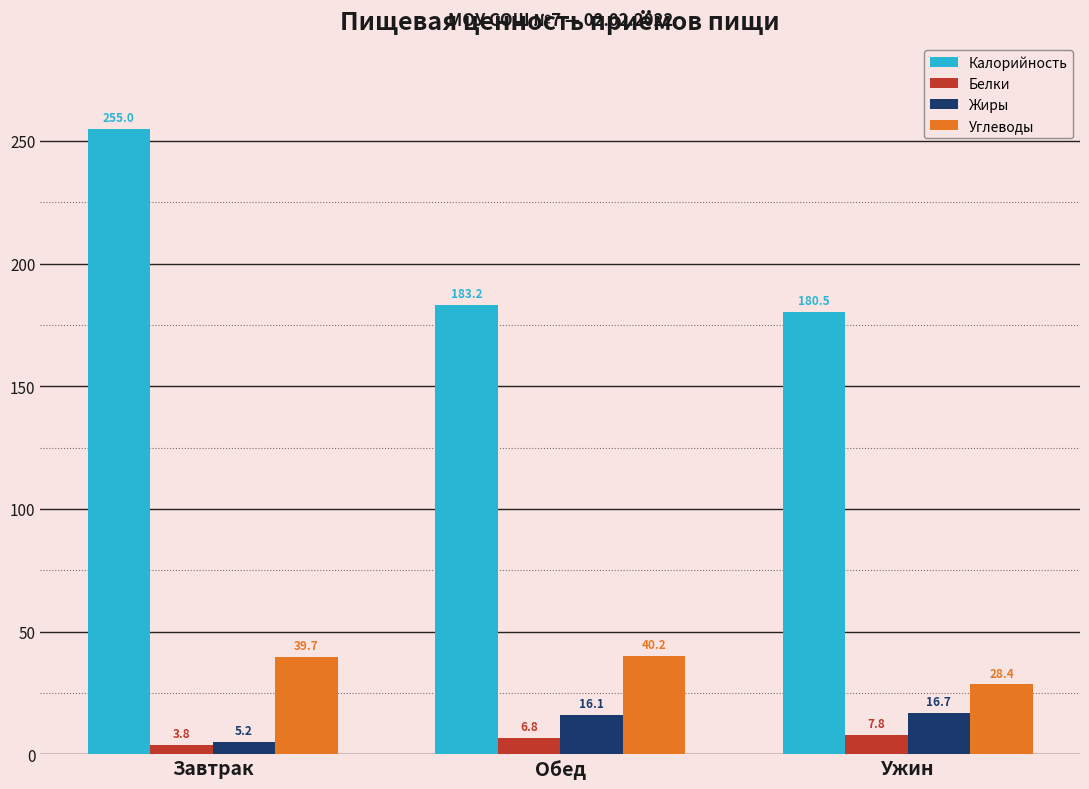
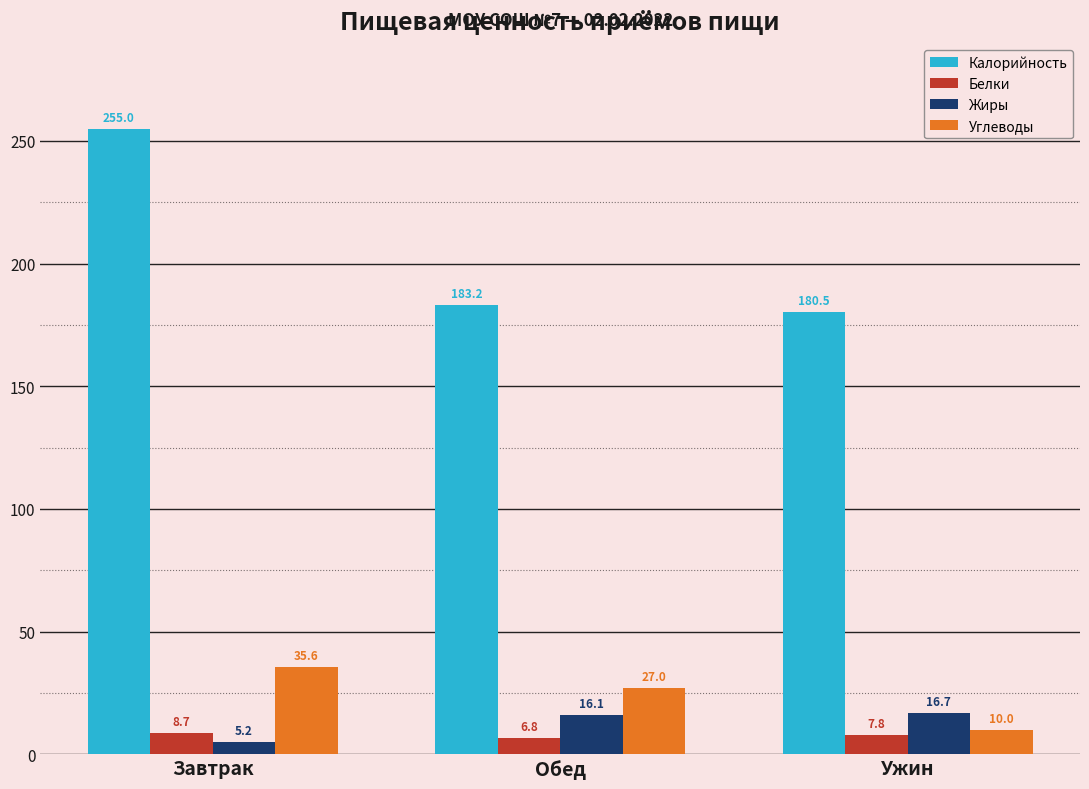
  {
    "Калорийность": {
      "Завтрак": 255.0,
      "Обед": 183.2,
      "Ужин": 180.5
    },
    "Белки": {
-     "Завтрак": 3.8,
+     "Завтрак": 8.7,
      "Обед": 6.8,
      "Ужин": 7.8
    },
    "Жиры": {
      "Завтрак": 5.2,
      "Обед": 16.1,
      "Ужин": 16.7
    },
    "Углеводы": {
-     "Завтрак": 39.7,
-     "Обед": 40.2,
-     "Ужин": 28.4
+     "Завтрак": 35.6,
+     "Обед": 27.0,
+     "Ужин": 10.0
    }
  }
